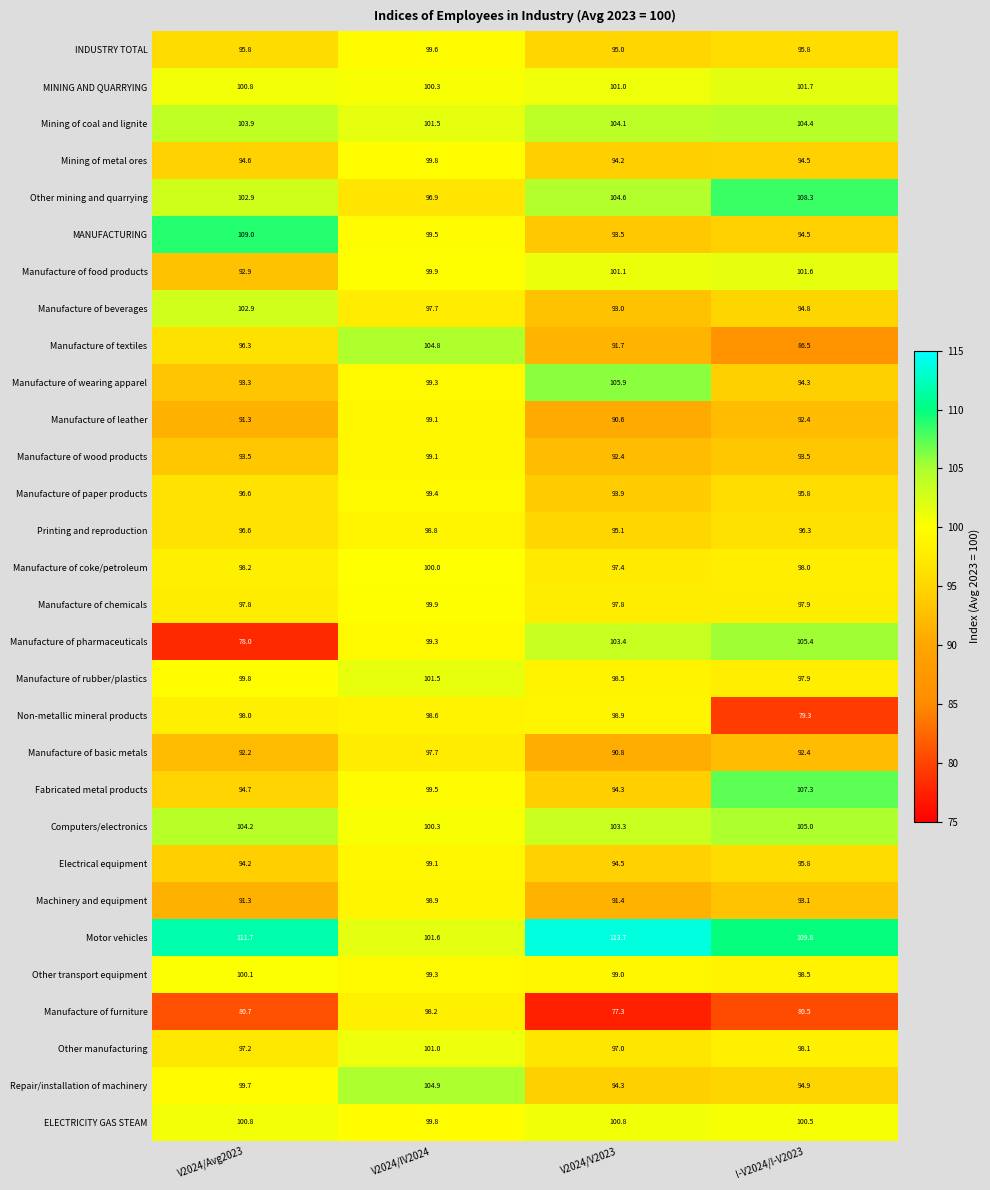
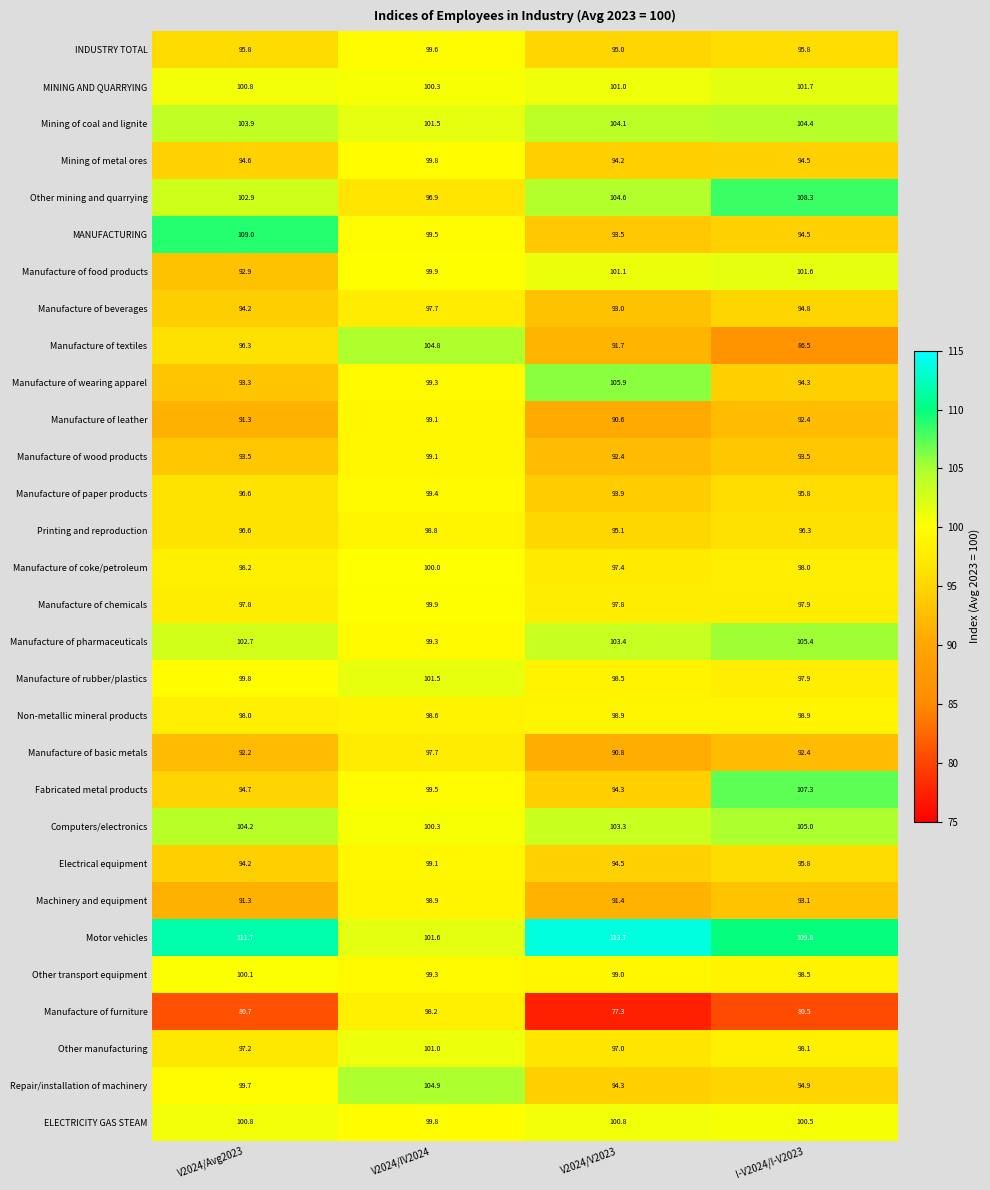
  {
    "INDUSTRY TOTAL": {
      "V2024/Avg2023": 95.8,
      "V2024/IV2024": 99.6,
      "V2024/V2023": 95.0,
      "I-V2024/I-V2023": 95.8
    },
    "MINING AND QUARRYING": {
      "V2024/Avg2023": 100.8,
      "V2024/IV2024": 100.3,
      "V2024/V2023": 101.0,
      "I-V2024/I-V2023": 101.7
    },
    "Mining of coal and lignite": {
      "V2024/Avg2023": 103.9,
      "V2024/IV2024": 101.5,
      "V2024/V2023": 104.1,
      "I-V2024/I-V2023": 104.4
    },
    "Mining of metal ores": {
      "V2024/Avg2023": 94.6,
      "V2024/IV2024": 99.8,
      "V2024/V2023": 94.2,
      "I-V2024/I-V2023": 94.5
    },
    "Other mining and quarrying": {
      "V2024/Avg2023": 102.9,
      "V2024/IV2024": 96.9,
      "V2024/V2023": 104.6,
      "I-V2024/I-V2023": 108.3
    },
    "MANUFACTURING": {
      "V2024/Avg2023": 109.0,
      "V2024/IV2024": 99.5,
      "V2024/V2023": 93.5,
      "I-V2024/I-V2023": 94.5
    },
    "Manufacture of food products": {
      "V2024/Avg2023": 92.9,
      "V2024/IV2024": 99.9,
      "V2024/V2023": 101.1,
      "I-V2024/I-V2023": 101.6
    },
    "Manufacture of beverages": {
-     "V2024/Avg2023": 102.9,
+     "V2024/Avg2023": 94.2,
      "V2024/IV2024": 97.7,
      "V2024/V2023": 93.0,
      "I-V2024/I-V2023": 94.8
    },
    "Manufacture of textiles": {
      "V2024/Avg2023": 96.3,
      "V2024/IV2024": 104.8,
      "V2024/V2023": 91.7,
      "I-V2024/I-V2023": 86.5
    },
    "Manufacture of wearing apparel": {
      "V2024/Avg2023": 93.3,
      "V2024/IV2024": 99.3,
      "V2024/V2023": 105.9,
      "I-V2024/I-V2023": 94.3
    },
    "Manufacture of leather": {
      "V2024/Avg2023": 91.3,
      "V2024/IV2024": 99.1,
      "V2024/V2023": 90.6,
      "I-V2024/I-V2023": 92.4
    },
    "Manufacture of wood products": {
      "V2024/Avg2023": 93.5,
      "V2024/IV2024": 99.1,
      "V2024/V2023": 92.4,
      "I-V2024/I-V2023": 93.5
    },
    "Manufacture of paper products": {
      "V2024/Avg2023": 96.6,
      "V2024/IV2024": 99.4,
      "V2024/V2023": 93.9,
      "I-V2024/I-V2023": 95.8
    },
    "Printing and reproduction": {
      "V2024/Avg2023": 96.6,
      "V2024/IV2024": 98.8,
      "V2024/V2023": 95.1,
      "I-V2024/I-V2023": 96.3
    },
    "Manufacture of coke/petroleum": {
      "V2024/Avg2023": 98.2,
      "V2024/IV2024": 100.0,
      "V2024/V2023": 97.4,
      "I-V2024/I-V2023": 98.0
    },
    "Manufacture of chemicals": {
      "V2024/Avg2023": 97.8,
      "V2024/IV2024": 99.9,
      "V2024/V2023": 97.8,
      "I-V2024/I-V2023": 97.9
    },
    "Manufacture of pharmaceuticals": {
-     "V2024/Avg2023": 78.0,
+     "V2024/Avg2023": 102.7,
      "V2024/IV2024": 99.3,
      "V2024/V2023": 103.4,
      "I-V2024/I-V2023": 105.4
    },
    "Manufacture of rubber/plastics": {
      "V2024/Avg2023": 99.8,
      "V2024/IV2024": 101.5,
      "V2024/V2023": 98.5,
      "I-V2024/I-V2023": 97.9
    },
    "Non-metallic mineral products": {
      "V2024/Avg2023": 98.0,
      "V2024/IV2024": 98.6,
      "V2024/V2023": 98.9,
-     "I-V2024/I-V2023": 79.3
+     "I-V2024/I-V2023": 98.9
    },
    "Manufacture of basic metals": {
      "V2024/Avg2023": 92.2,
      "V2024/IV2024": 97.7,
      "V2024/V2023": 90.8,
      "I-V2024/I-V2023": 92.4
    },
    "Fabricated metal products": {
      "V2024/Avg2023": 94.7,
      "V2024/IV2024": 99.5,
      "V2024/V2023": 94.3,
      "I-V2024/I-V2023": 107.3
    },
    "Computers/electronics": {
      "V2024/Avg2023": 104.2,
      "V2024/IV2024": 100.3,
      "V2024/V2023": 103.3,
      "I-V2024/I-V2023": 105.0
    },
    "Electrical equipment": {
      "V2024/Avg2023": 94.2,
      "V2024/IV2024": 99.1,
      "V2024/V2023": 94.5,
      "I-V2024/I-V2023": 95.8
    },
    "Machinery and equipment": {
      "V2024/Avg2023": 91.3,
      "V2024/IV2024": 98.9,
      "V2024/V2023": 91.4,
      "I-V2024/I-V2023": 93.1
    },
    "Motor vehicles": {
      "V2024/Avg2023": 111.7,
      "V2024/IV2024": 101.6,
      "V2024/V2023": 113.7,
      "I-V2024/I-V2023": 109.8
    },
    "Other transport equipment": {
      "V2024/Avg2023": 100.1,
      "V2024/IV2024": 99.3,
      "V2024/V2023": 99.0,
      "I-V2024/I-V2023": 98.5
    },
    "Manufacture of furniture": {
      "V2024/Avg2023": 80.7,
      "V2024/IV2024": 98.2,
      "V2024/V2023": 77.3,
      "I-V2024/I-V2023": 80.5
    },
    "Other manufacturing": {
      "V2024/Avg2023": 97.2,
      "V2024/IV2024": 101.0,
      "V2024/V2023": 97.0,
      "I-V2024/I-V2023": 98.1
    },
    "Repair/installation of machinery": {
      "V2024/Avg2023": 99.7,
      "V2024/IV2024": 104.9,
      "V2024/V2023": 94.3,
      "I-V2024/I-V2023": 94.9
    },
    "ELECTRICITY GAS STEAM": {
      "V2024/Avg2023": 100.8,
      "V2024/IV2024": 99.8,
      "V2024/V2023": 100.8,
      "I-V2024/I-V2023": 100.5
    }
  }
